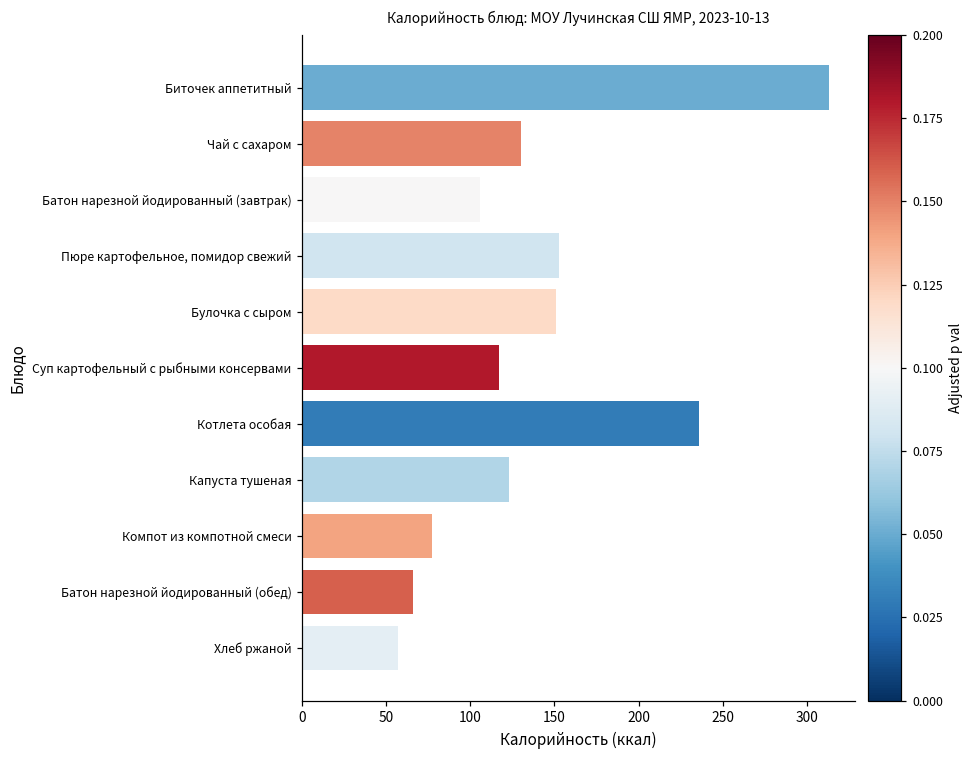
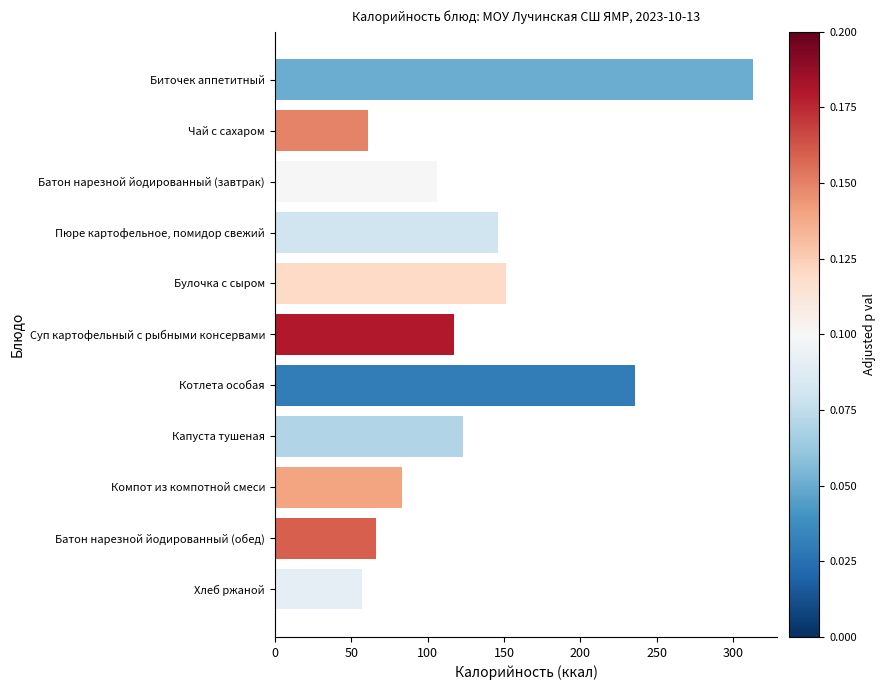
  {
    "Биточек аппетитный": 313,
-   "Чай с сахаром": 130,
+   "Чай с сахаром": 61,
    "Батон нарезной йодированный (завтрак)": 106,
-   "Пюре картофельное, помидор свежий": 153,
+   "Пюре картофельное, помидор свежий": 146,
    "Булочка с сыром": 151,
    "Суп картофельный с рыбными консервами": 117,
    "Котлета особая": 236,
    "Капуста тушеная": 123,
-   "Компот из компотной смеси": 77,
+   "Компот из компотной смеси": 83,
    "Батон нарезной йодированный (обед)": 66,
    "Хлеб ржаной": 57
  }
